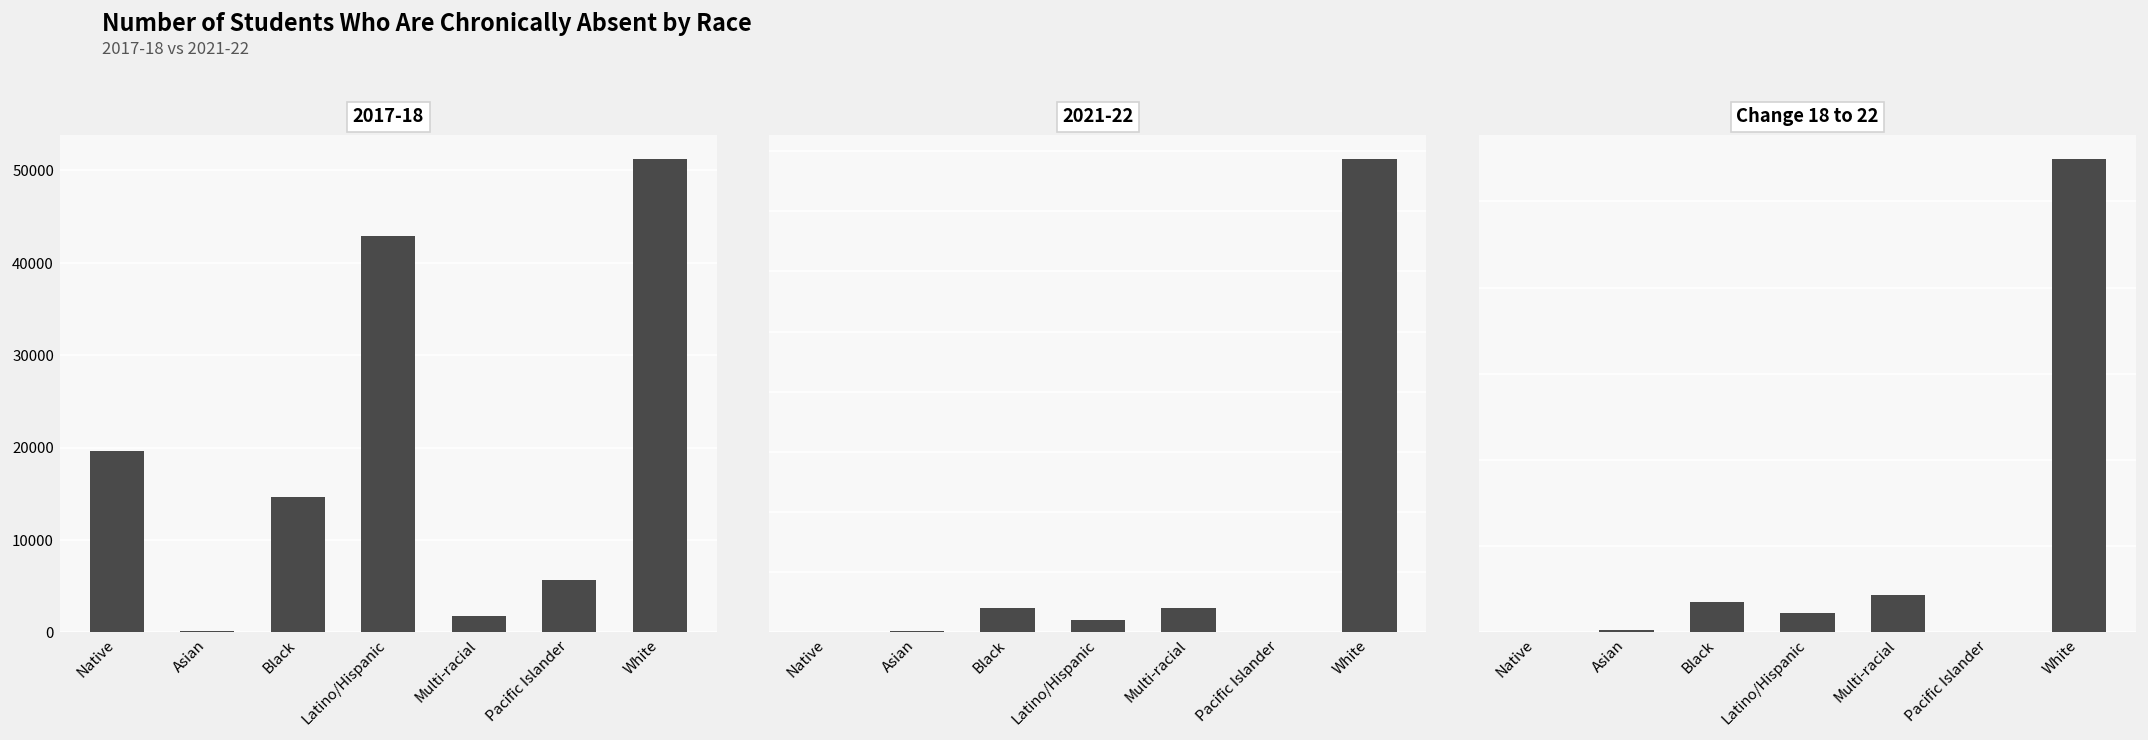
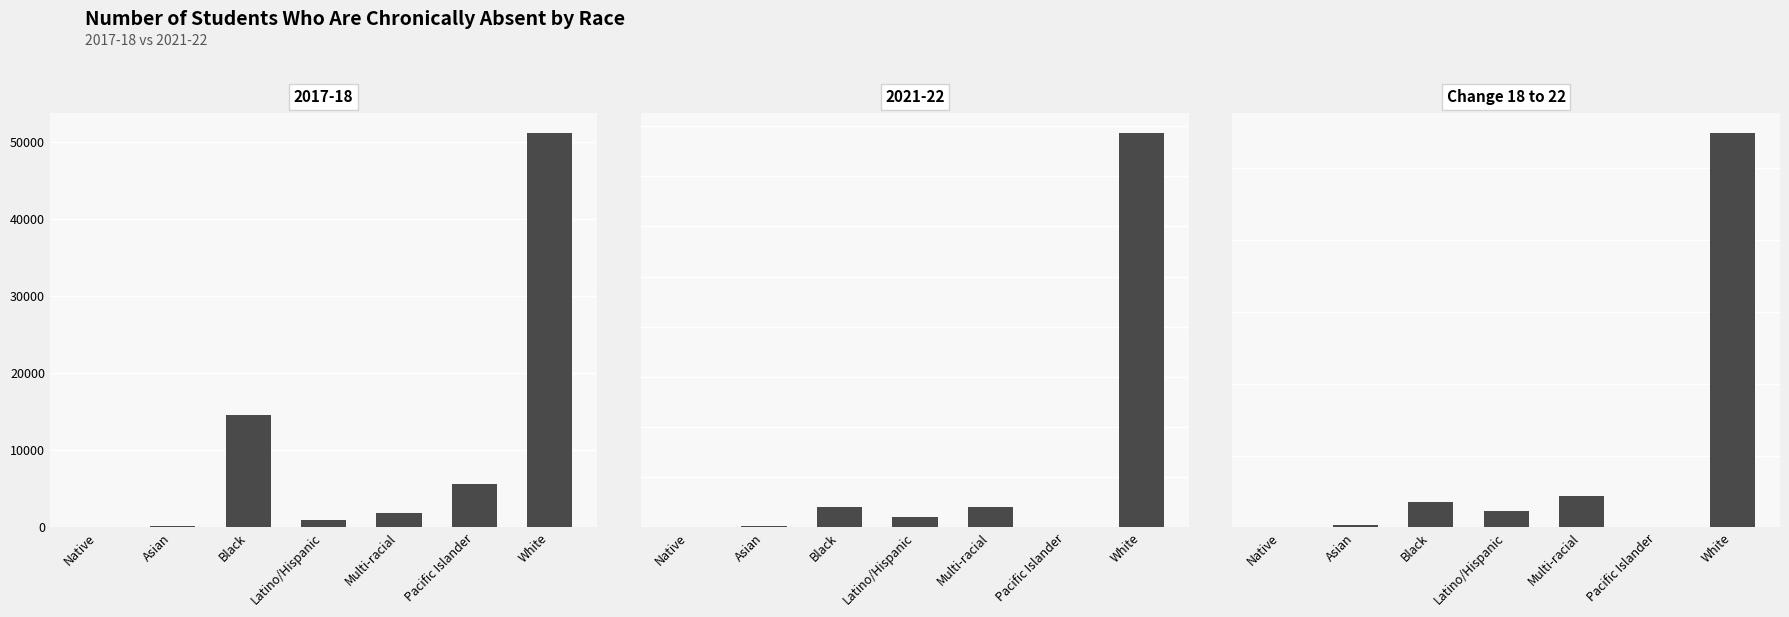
  {
    "2017-18": {
-     "Native": 20000,
+     "Native": 0,
      "Black": 15000,
-     "Latino/Hispanic": 43000,
+     "Latino/Hispanic": 1000,
      "Multi-racial": 2000,
      "Pacific Islander": 6000,
      "White": 51000
    }
  }
